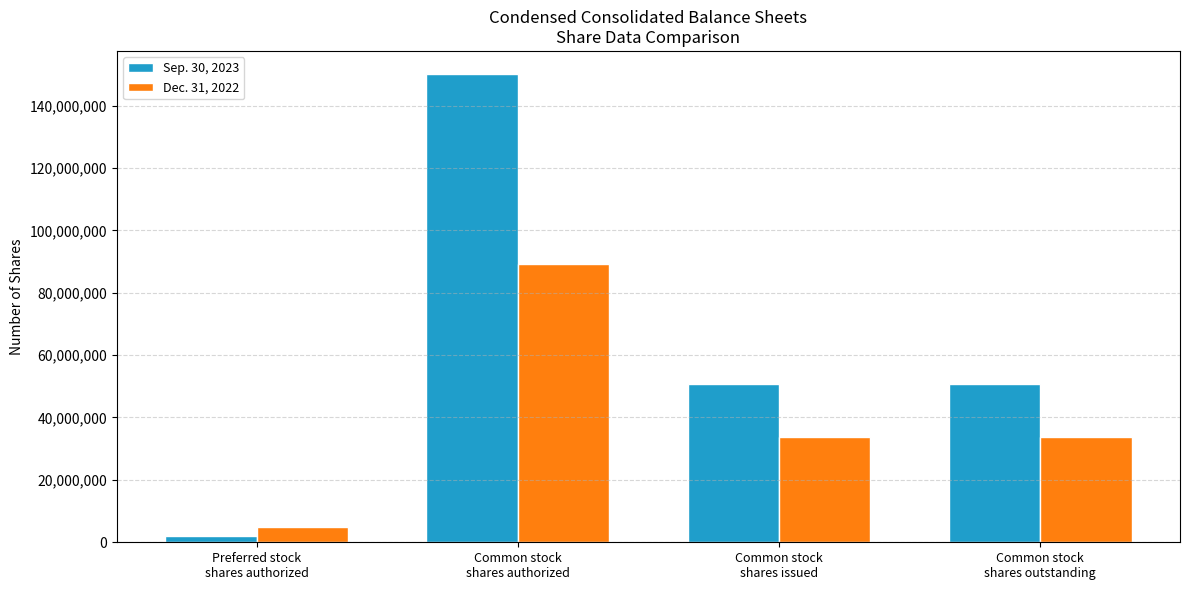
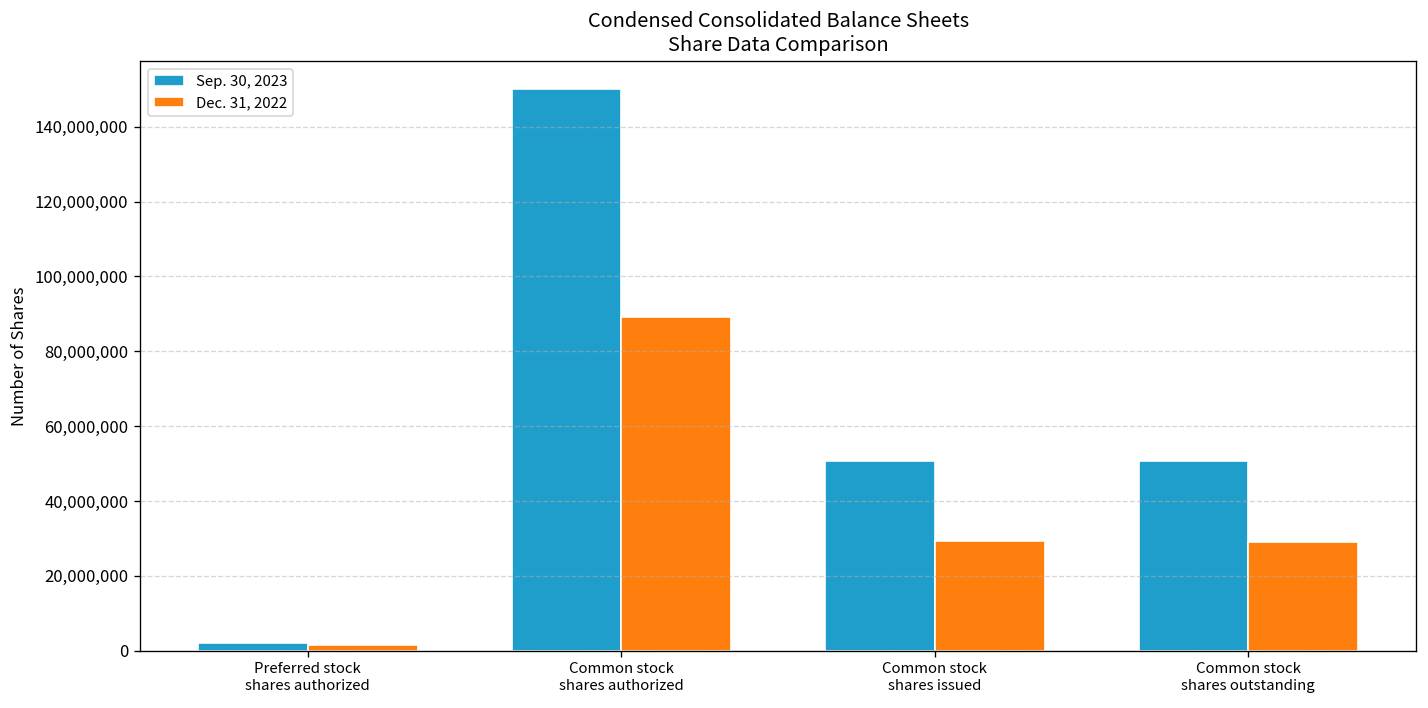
  {
    "Sep. 30, 2023": {
      "Preferred stock shares authorized": "2,000,000",
      "Common stock shares authorized": "150,000,000",
      "Common stock shares issued": "51,000,000",
      "Common stock shares outstanding": "51,000,000"
    },
    "Dec. 31, 2022": {
-     "Preferred stock shares authorized": "5,000,000",
+     "Preferred stock shares authorized": "2,000,000",
      "Common stock shares authorized": "89,000,000",
-     "Common stock shares issued": "34,000,000",
-     "Common stock shares outstanding": "34,000,000"
+     "Common stock shares issued": "29,000,000",
+     "Common stock shares outstanding": "29,000,000"
    }
  }
